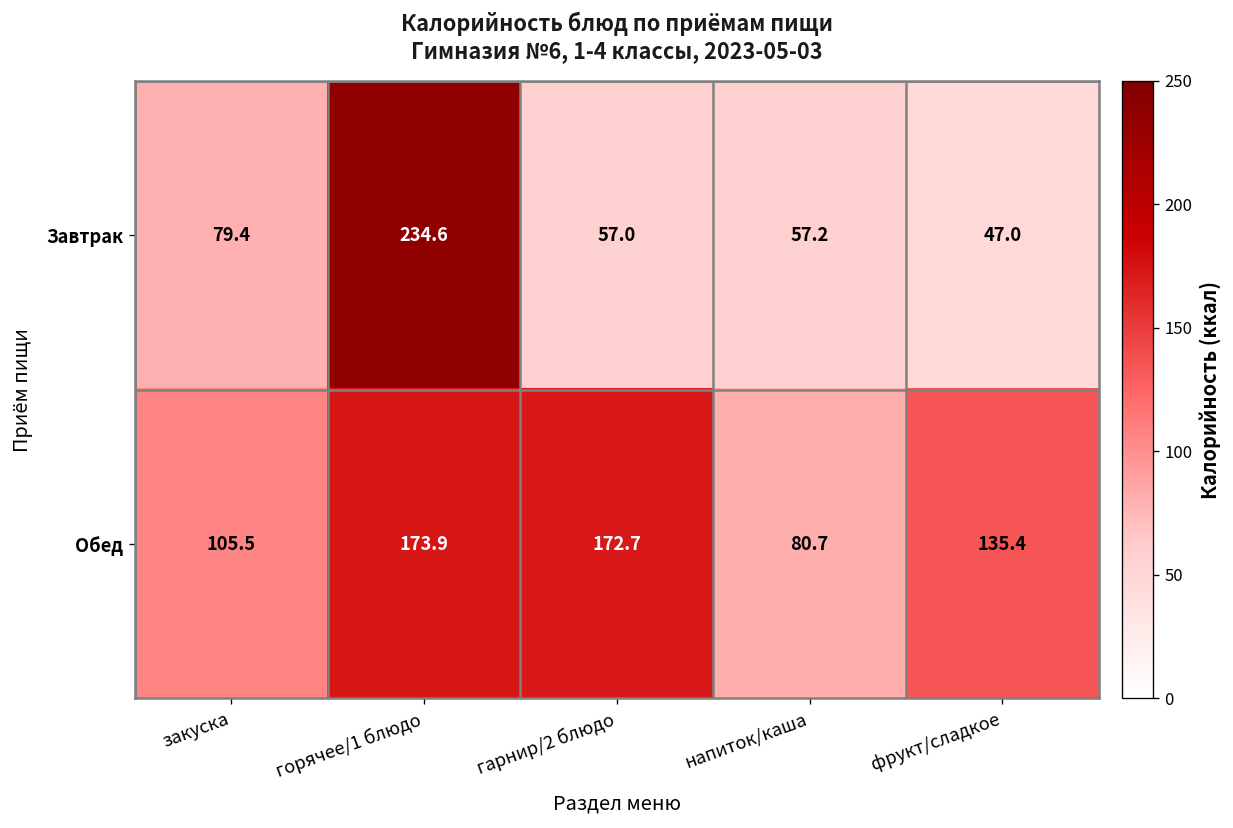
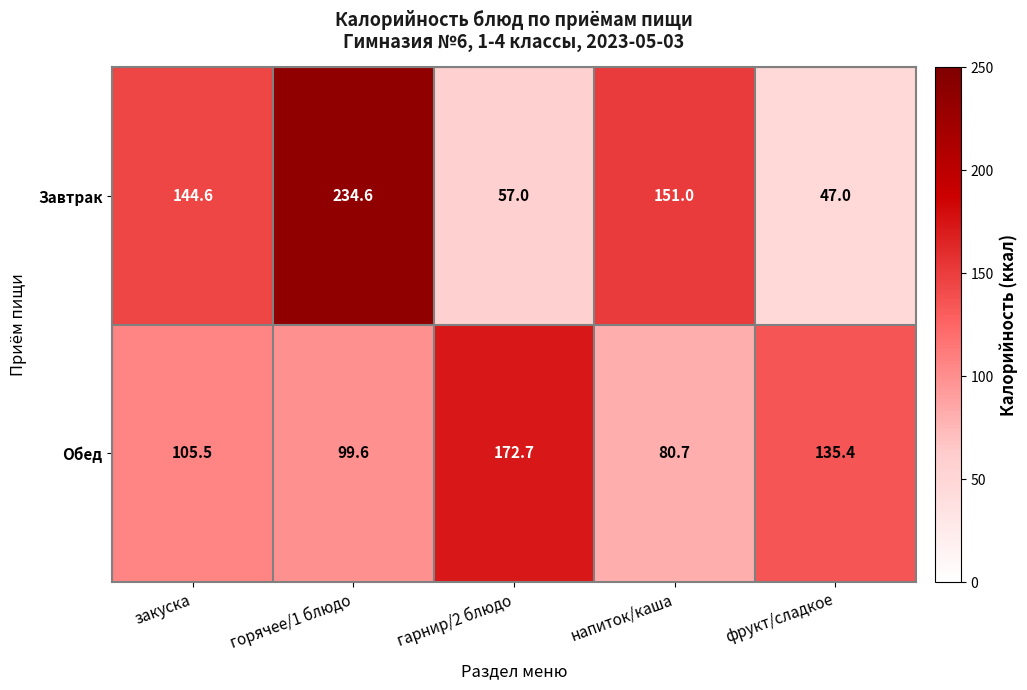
  {
    "Завтрак": {
-     "закуска": 79.4,
+     "закуска": 144.6,
      "горячее/1 блюдо": 234.6,
      "гарнир/2 блюдо": 57.0,
-     "напиток/каша": 57.2,
+     "напиток/каша": 151.0,
      "фрукт/сладкое": 47.0
    },
    "Обед": {
      "закуска": 105.5,
-     "горячее/1 блюдо": 173.9,
+     "горячее/1 блюдо": 99.6,
      "гарнир/2 блюдо": 172.7,
      "напиток/каша": 80.7,
      "фрукт/сладкое": 135.4
    }
  }
